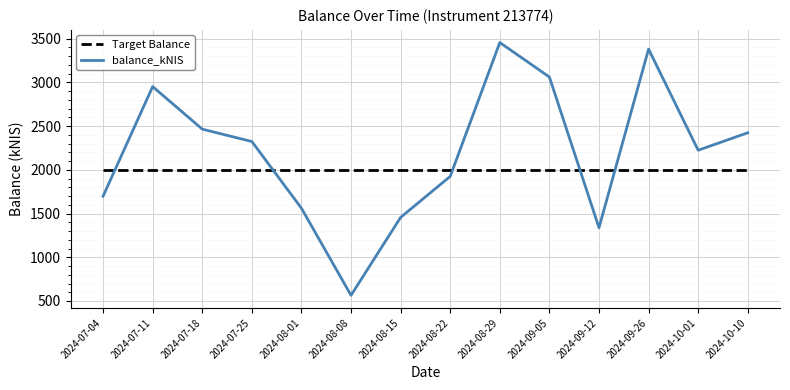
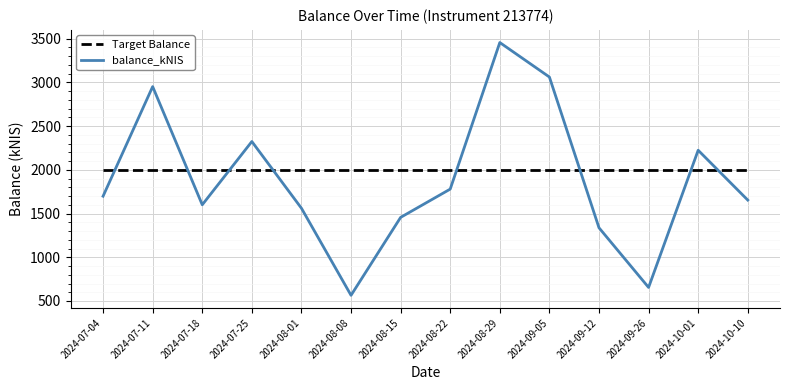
  {
    "Target Balance": {
      "2024-07-04": 2000,
      "2024-07-11": 2000,
      "2024-07-18": 2000,
      "2024-07-25": 2000,
      "2024-08-01": 2000,
      "2024-08-08": 2000,
      "2024-08-15": 2000,
      "2024-08-22": 2000,
      "2024-08-29": 2000,
      "2024-09-05": 2000,
      "2024-09-12": 2000,
      "2024-09-26": 2000,
      "2024-10-01": 2000,
      "2024-10-10": 2000
    },
    "balance_kNIS": {
      "2024-07-04": 1700,
      "2024-07-11": 3000,
-     "2024-07-18": 2500,
+     "2024-07-18": 1600,
      "2024-07-25": 2300,
      "2024-08-01": 1600,
      "2024-08-08": 600,
      "2024-08-15": 1500,
-     "2024-08-22": 1900,
+     "2024-08-22": 1800,
      "2024-08-29": 3500,
      "2024-09-05": 3100,
      "2024-09-12": 1300,
-     "2024-09-26": 3400,
+     "2024-09-26": 700,
      "2024-10-01": 2200,
-     "2024-10-10": 2400
+     "2024-10-10": 1700
    }
  }
